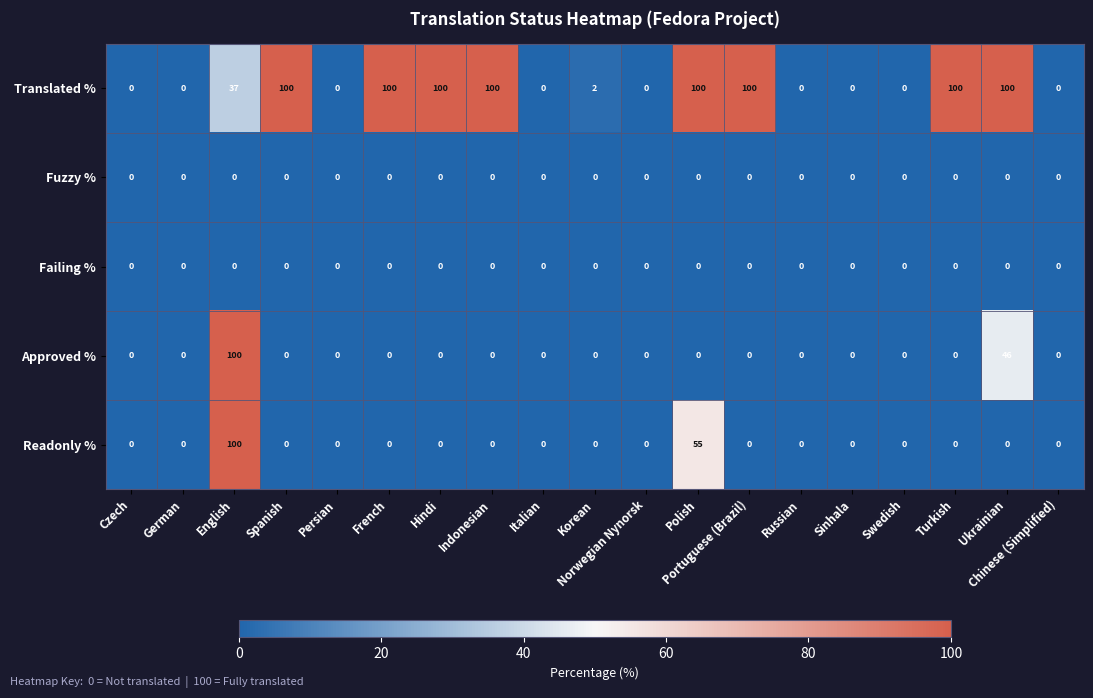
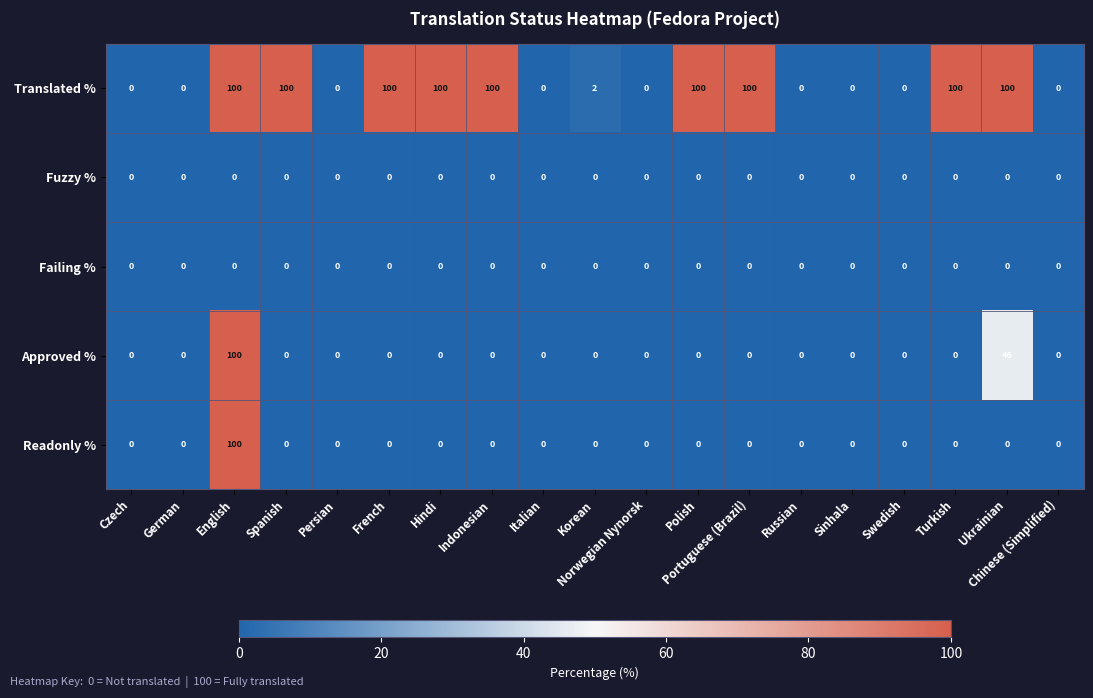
  {
    "Translated %": {
      "Czech": 0,
      "German": 0,
-     "English": 37,
+     "English": 100,
      "Spanish": 100,
      "Persian": 0,
      "French": 100,
      "Hindi": 100,
      "Indonesian": 100,
      "Italian": 0,
      "Korean": 2,
      "Norwegian Nynorsk": 0,
      "Polish": 100,
      "Portuguese (Brazil)": 100,
      "Russian": 0,
      "Sinhala": 0,
      "Swedish": 0,
      "Turkish": 100,
      "Ukrainian": 100,
      "Chinese (Simplified)": 0
    },
    "Fuzzy %": {
      "Czech": 0,
      "German": 0,
      "English": 0,
      "Spanish": 0,
      "Persian": 0,
      "French": 0,
      "Hindi": 0,
      "Indonesian": 0,
      "Italian": 0,
      "Korean": 0,
      "Norwegian Nynorsk": 0,
      "Polish": 0,
      "Portuguese (Brazil)": 0,
      "Russian": 0,
      "Sinhala": 0,
      "Swedish": 0,
      "Turkish": 0,
      "Ukrainian": 0,
      "Chinese (Simplified)": 0
    },
    "Failing %": {
      "Czech": 0,
      "German": 0,
      "English": 0,
      "Spanish": 0,
      "Persian": 0,
      "French": 0,
      "Hindi": 0,
      "Indonesian": 0,
      "Italian": 0,
      "Korean": 0,
      "Norwegian Nynorsk": 0,
      "Polish": 0,
      "Portuguese (Brazil)": 0,
      "Russian": 0,
      "Sinhala": 0,
      "Swedish": 0,
      "Turkish": 0,
      "Ukrainian": 0,
      "Chinese (Simplified)": 0
    },
    "Approved %": {
      "Czech": 0,
      "German": 0,
      "English": 100,
      "Spanish": 0,
      "Persian": 0,
      "French": 0,
      "Hindi": 0,
      "Indonesian": 0,
      "Italian": 0,
      "Korean": 0,
      "Norwegian Nynorsk": 0,
      "Polish": 0,
      "Portuguese (Brazil)": 0,
      "Russian": 0,
      "Sinhala": 0,
      "Swedish": 0,
      "Turkish": 0,
      "Chinese (Simplified)": 0
    },
    "Readonly %": {
      "Czech": 0,
      "German": 0,
      "English": 100,
      "Spanish": 0,
      "Persian": 0,
      "French": 0,
      "Hindi": 0,
      "Indonesian": 0,
      "Italian": 0,
      "Korean": 0,
      "Norwegian Nynorsk": 0,
-     "Polish": 55,
+     "Polish": 0,
      "Portuguese (Brazil)": 0,
      "Russian": 0,
      "Sinhala": 0,
      "Swedish": 0,
      "Turkish": 0,
      "Ukrainian": 0,
      "Chinese (Simplified)": 0
    }
  }
